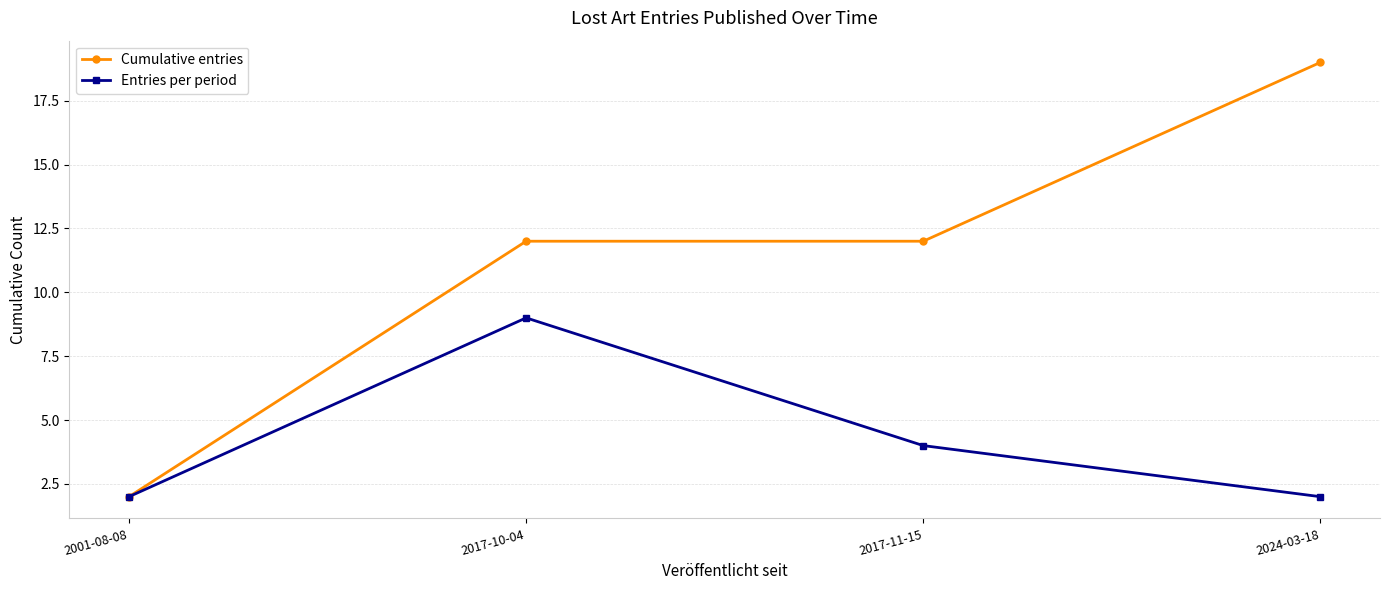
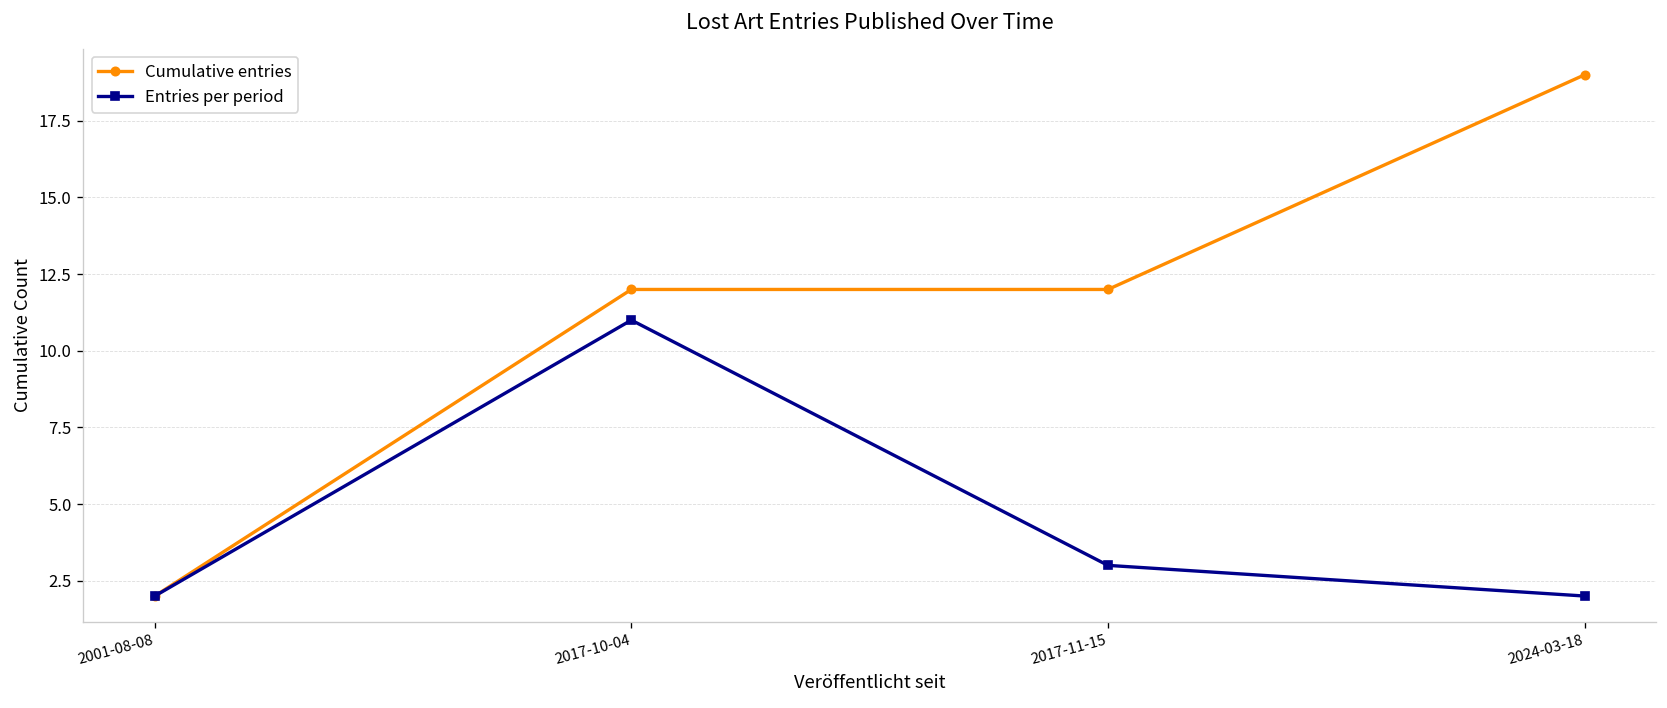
  {
    "Cumulative entries": {
      "2017-10-04": 12,
      "2017-11-15": 12,
      "2024-03-18": 19
    },
    "Entries per period": {
-     "2017-10-04": 9,
-     "2017-11-15": 4,
+     "2017-10-04": 11,
+     "2017-11-15": 3,
      "2024-03-18": 2
    }
  }
